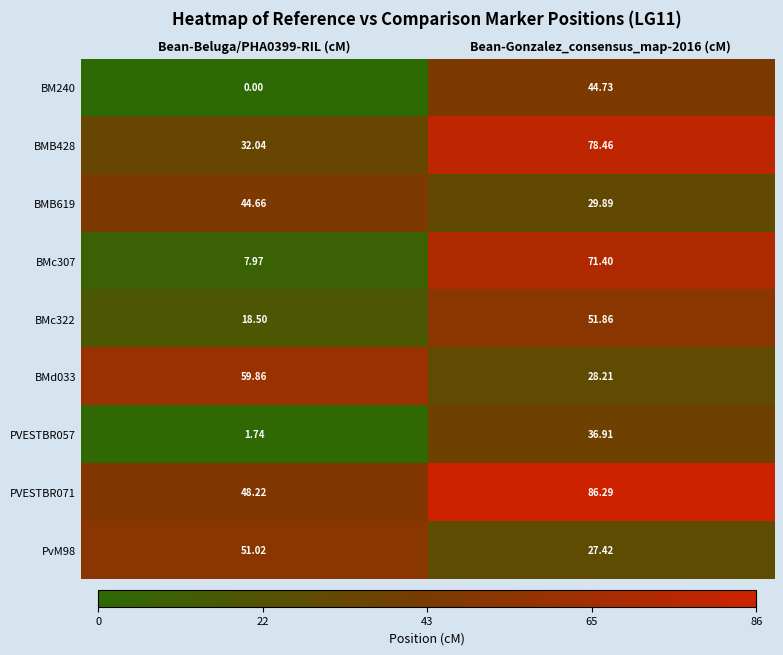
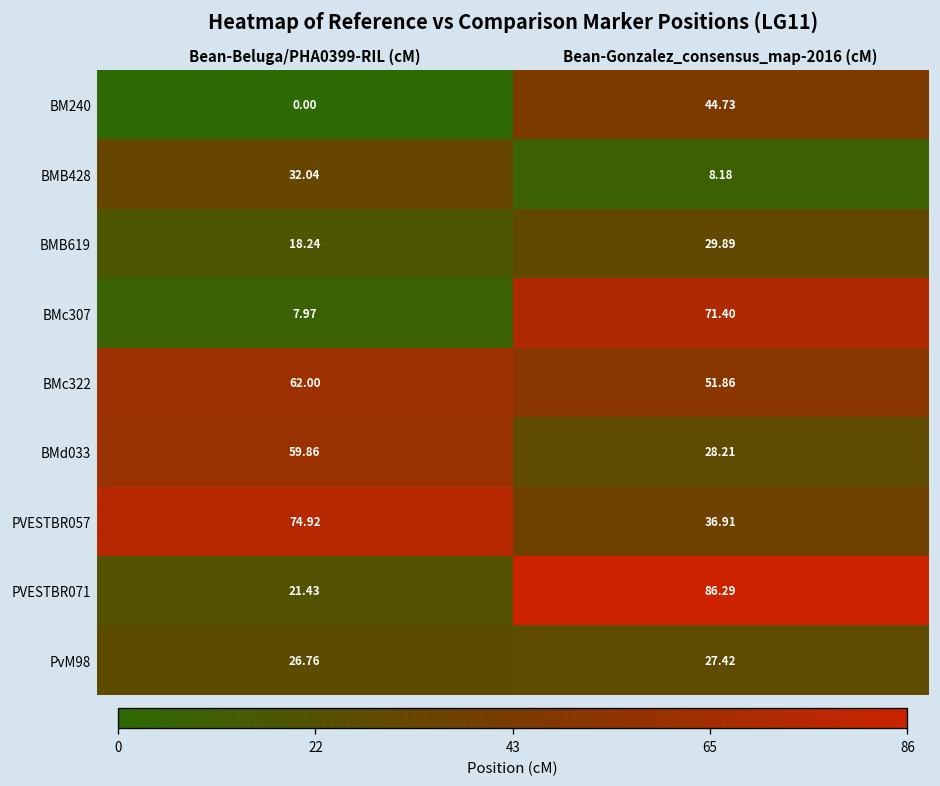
  {
    "BM240": {
      "Bean-Beluga/PHA0399-RIL (cM)": 0.00,
      "Bean-Gonzalez_consensus_map-2016 (cM)": 44.73
    },
    "BMB428": {
      "Bean-Beluga/PHA0399-RIL (cM)": 32.04,
-     "Bean-Gonzalez_consensus_map-2016 (cM)": 78.46
+     "Bean-Gonzalez_consensus_map-2016 (cM)": 8.18
    },
    "BMB619": {
-     "Bean-Beluga/PHA0399-RIL (cM)": 44.66,
+     "Bean-Beluga/PHA0399-RIL (cM)": 18.24,
      "Bean-Gonzalez_consensus_map-2016 (cM)": 29.89
    },
    "BMc307": {
      "Bean-Beluga/PHA0399-RIL (cM)": 7.97,
      "Bean-Gonzalez_consensus_map-2016 (cM)": 71.40
    },
    "BMc322": {
-     "Bean-Beluga/PHA0399-RIL (cM)": 18.50,
+     "Bean-Beluga/PHA0399-RIL (cM)": 62.00,
      "Bean-Gonzalez_consensus_map-2016 (cM)": 51.86
    },
    "BMd033": {
      "Bean-Beluga/PHA0399-RIL (cM)": 59.86,
      "Bean-Gonzalez_consensus_map-2016 (cM)": 28.21
    },
    "PVESTBR057": {
-     "Bean-Beluga/PHA0399-RIL (cM)": 1.74,
+     "Bean-Beluga/PHA0399-RIL (cM)": 74.92,
      "Bean-Gonzalez_consensus_map-2016 (cM)": 36.91
    },
    "PVESTBR071": {
-     "Bean-Beluga/PHA0399-RIL (cM)": 48.22,
+     "Bean-Beluga/PHA0399-RIL (cM)": 21.43,
      "Bean-Gonzalez_consensus_map-2016 (cM)": 86.29
    },
    "PvM98": {
-     "Bean-Beluga/PHA0399-RIL (cM)": 51.02,
+     "Bean-Beluga/PHA0399-RIL (cM)": 26.76,
      "Bean-Gonzalez_consensus_map-2016 (cM)": 27.42
    }
  }
